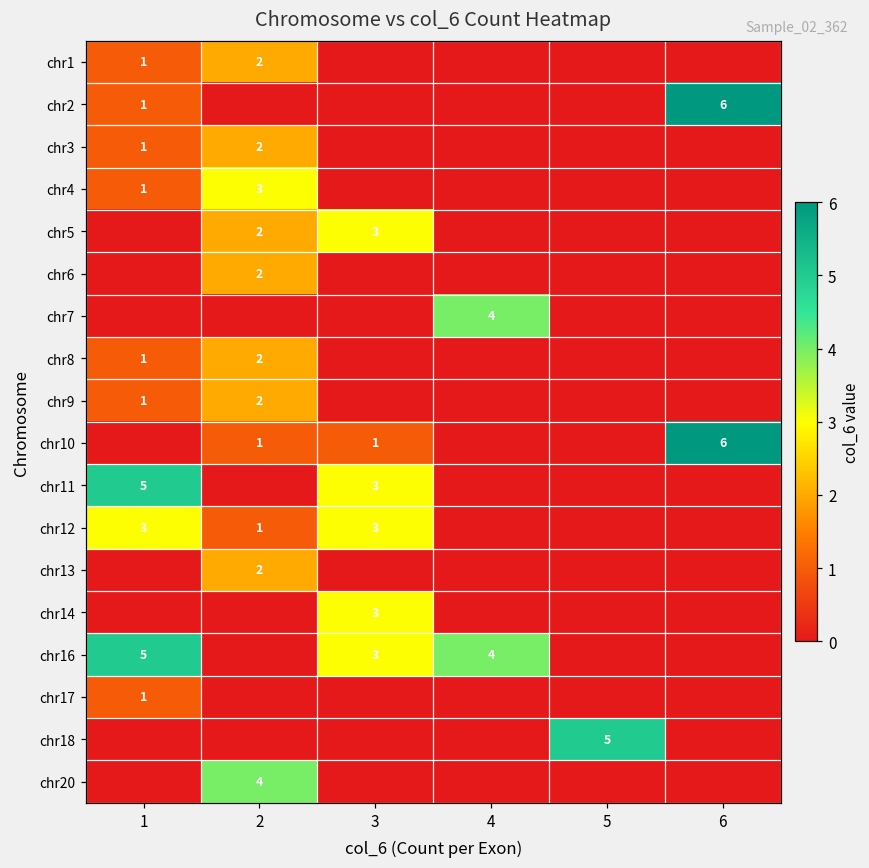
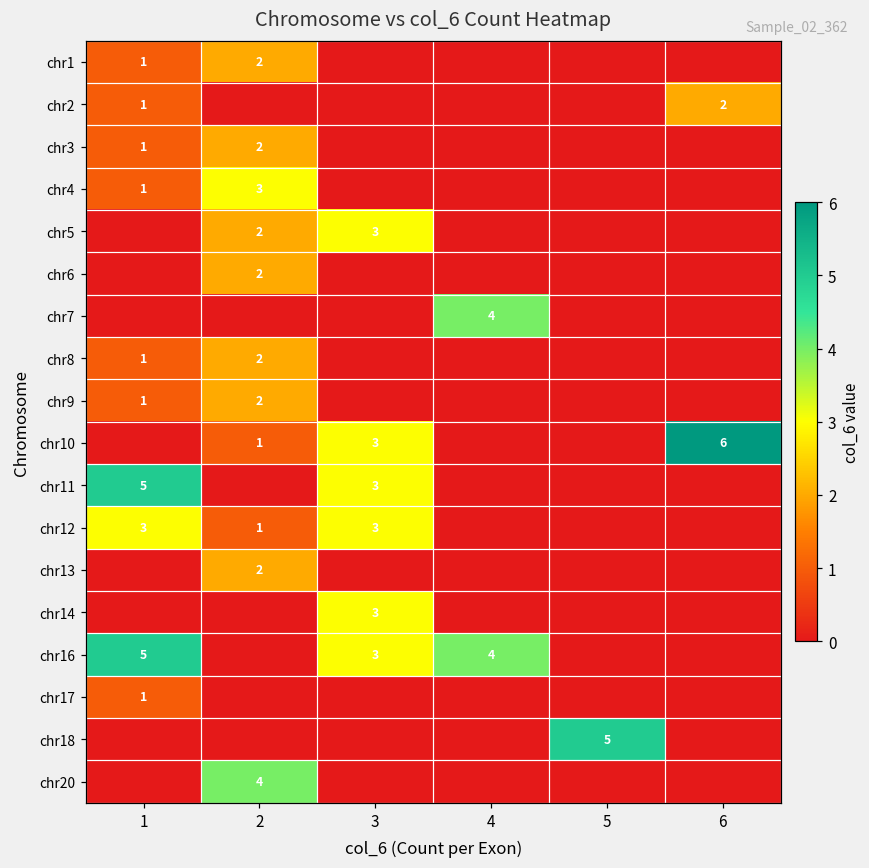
  {
    "chr1": {
      "1": 1,
      "2": 2
    },
    "chr2": {
      "1": 1,
-     "6": 6
+     "6": 2
    },
    "chr3": {
      "1": 1,
      "2": 2
    },
    "chr4": {
      "1": 1,
      "2": 3
    },
    "chr5": {
      "2": 2,
      "3": 3
    },
    "chr6": {
      "2": 2
    },
    "chr7": {
      "4": 4
    },
    "chr8": {
      "1": 1,
      "2": 2
    },
    "chr9": {
      "1": 1,
      "2": 2
    },
    "chr10": {
      "2": 1,
-     "3": 1,
+     "3": 3,
      "6": 6
    },
    "chr11": {
      "1": 5,
      "3": 3
    },
    "chr12": {
      "1": 3,
      "2": 1,
      "3": 3
    },
    "chr13": {
      "2": 2
    },
    "chr14": {
      "3": 3
    },
    "chr16": {
      "1": 5,
      "3": 3,
      "4": 4
    },
    "chr17": {
      "1": 1
    },
    "chr18": {
      "5": 5
    },
    "chr20": {
      "2": 4
    }
  }
